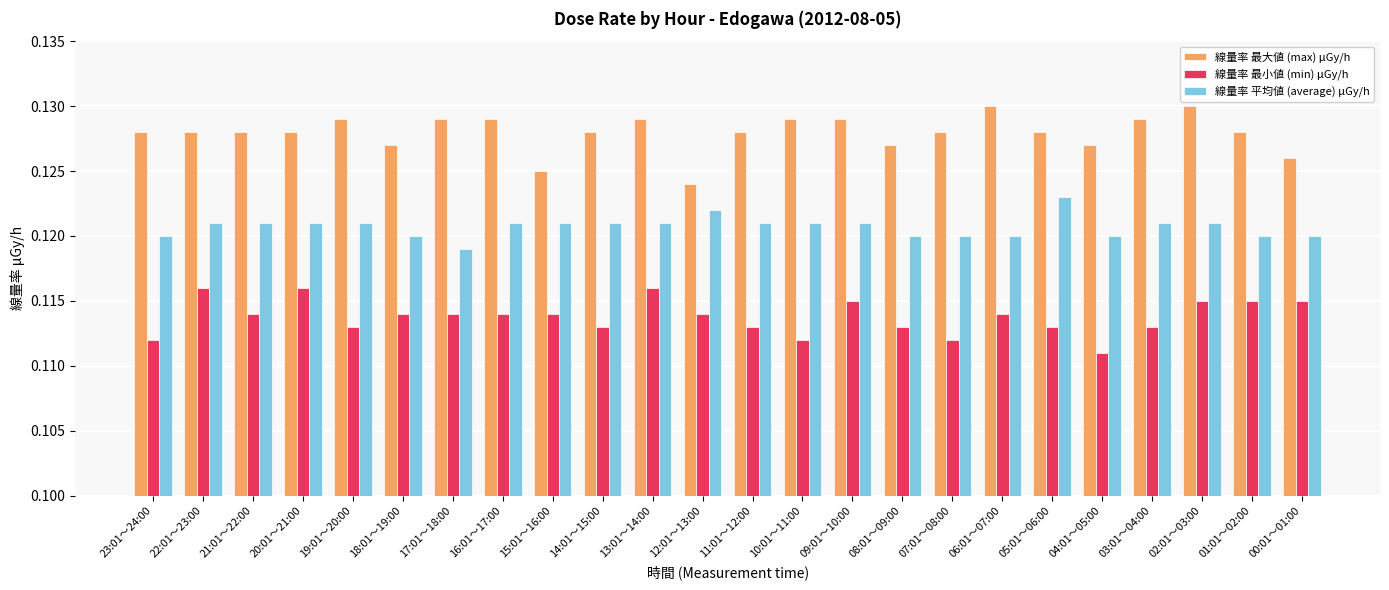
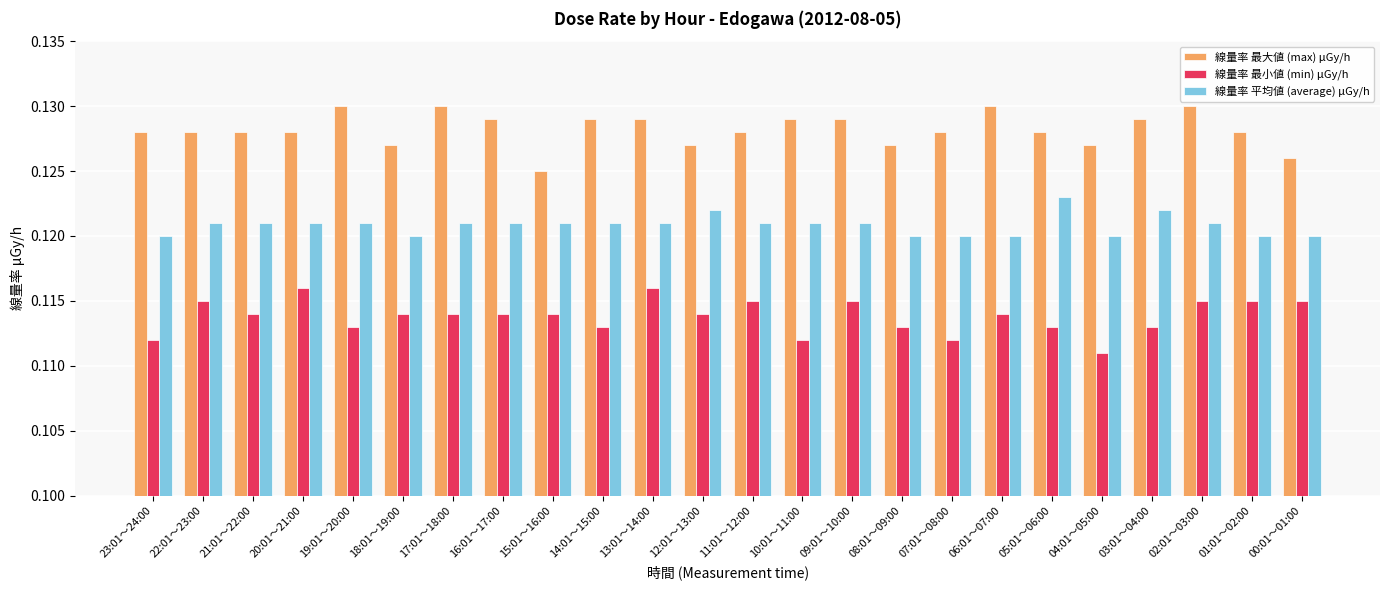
  {
    "線量率 最大値 (max) μGy/h": {
      "23:01～24:00": 0.128,
      "22:01～23:00": 0.128,
      "21:01～22:00": 0.128,
      "20:01～21:00": 0.128,
-     "19:01～20:00": 0.129,
+     "19:01～20:00": 0.130,
      "18:01～19:00": 0.127,
-     "17:01～18:00": 0.129,
+     "17:01～18:00": 0.130,
      "16:01～17:00": 0.129,
      "15:01～16:00": 0.125,
-     "14:01～15:00": 0.128,
+     "14:01～15:00": 0.129,
      "13:01～14:00": 0.129,
-     "12:01～13:00": 0.124,
+     "12:01～13:00": 0.127,
      "11:01～12:00": 0.128,
      "10:01～11:00": 0.129,
      "09:01～10:00": 0.129,
      "08:01～09:00": 0.127,
      "07:01～08:00": 0.128,
      "06:01～07:00": 0.130,
      "05:01～06:00": 0.128,
      "04:01～05:00": 0.127,
      "03:01～04:00": 0.129,
      "02:01～03:00": 0.130,
      "01:01～02:00": 0.128,
      "00:01～01:00": 0.126
    },
    "線量率 最小値 (min) μGy/h": {
      "23:01～24:00": 0.112,
-     "22:01～23:00": 0.116,
+     "22:01～23:00": 0.115,
      "21:01～22:00": 0.114,
      "20:01～21:00": 0.116,
      "19:01～20:00": 0.113,
      "18:01～19:00": 0.114,
      "17:01～18:00": 0.114,
      "16:01～17:00": 0.114,
      "15:01～16:00": 0.114,
      "14:01～15:00": 0.113,
      "13:01～14:00": 0.116,
      "12:01～13:00": 0.114,
-     "11:01～12:00": 0.113,
+     "11:01～12:00": 0.115,
      "10:01～11:00": 0.112,
      "09:01～10:00": 0.115,
      "08:01～09:00": 0.113,
      "07:01～08:00": 0.112,
      "06:01～07:00": 0.114,
      "05:01～06:00": 0.113,
      "04:01～05:00": 0.111,
      "03:01～04:00": 0.113,
      "02:01～03:00": 0.115,
      "01:01～02:00": 0.115,
      "00:01～01:00": 0.115
    },
    "線量率 平均値 (average) μGy/h": {
      "23:01～24:00": 0.120,
      "22:01～23:00": 0.121,
      "21:01～22:00": 0.121,
      "20:01～21:00": 0.121,
      "19:01～20:00": 0.121,
      "18:01～19:00": 0.120,
-     "17:01～18:00": 0.119,
+     "17:01～18:00": 0.121,
      "16:01～17:00": 0.121,
      "15:01～16:00": 0.121,
      "14:01～15:00": 0.121,
      "13:01～14:00": 0.121,
      "12:01～13:00": 0.122,
      "11:01～12:00": 0.121,
      "10:01～11:00": 0.121,
      "09:01～10:00": 0.121,
      "08:01～09:00": 0.120,
      "07:01～08:00": 0.120,
      "06:01～07:00": 0.120,
      "05:01～06:00": 0.123,
      "04:01～05:00": 0.120,
-     "03:01～04:00": 0.121,
+     "03:01～04:00": 0.122,
      "02:01～03:00": 0.121,
      "01:01～02:00": 0.120,
      "00:01～01:00": 0.120
    }
  }
